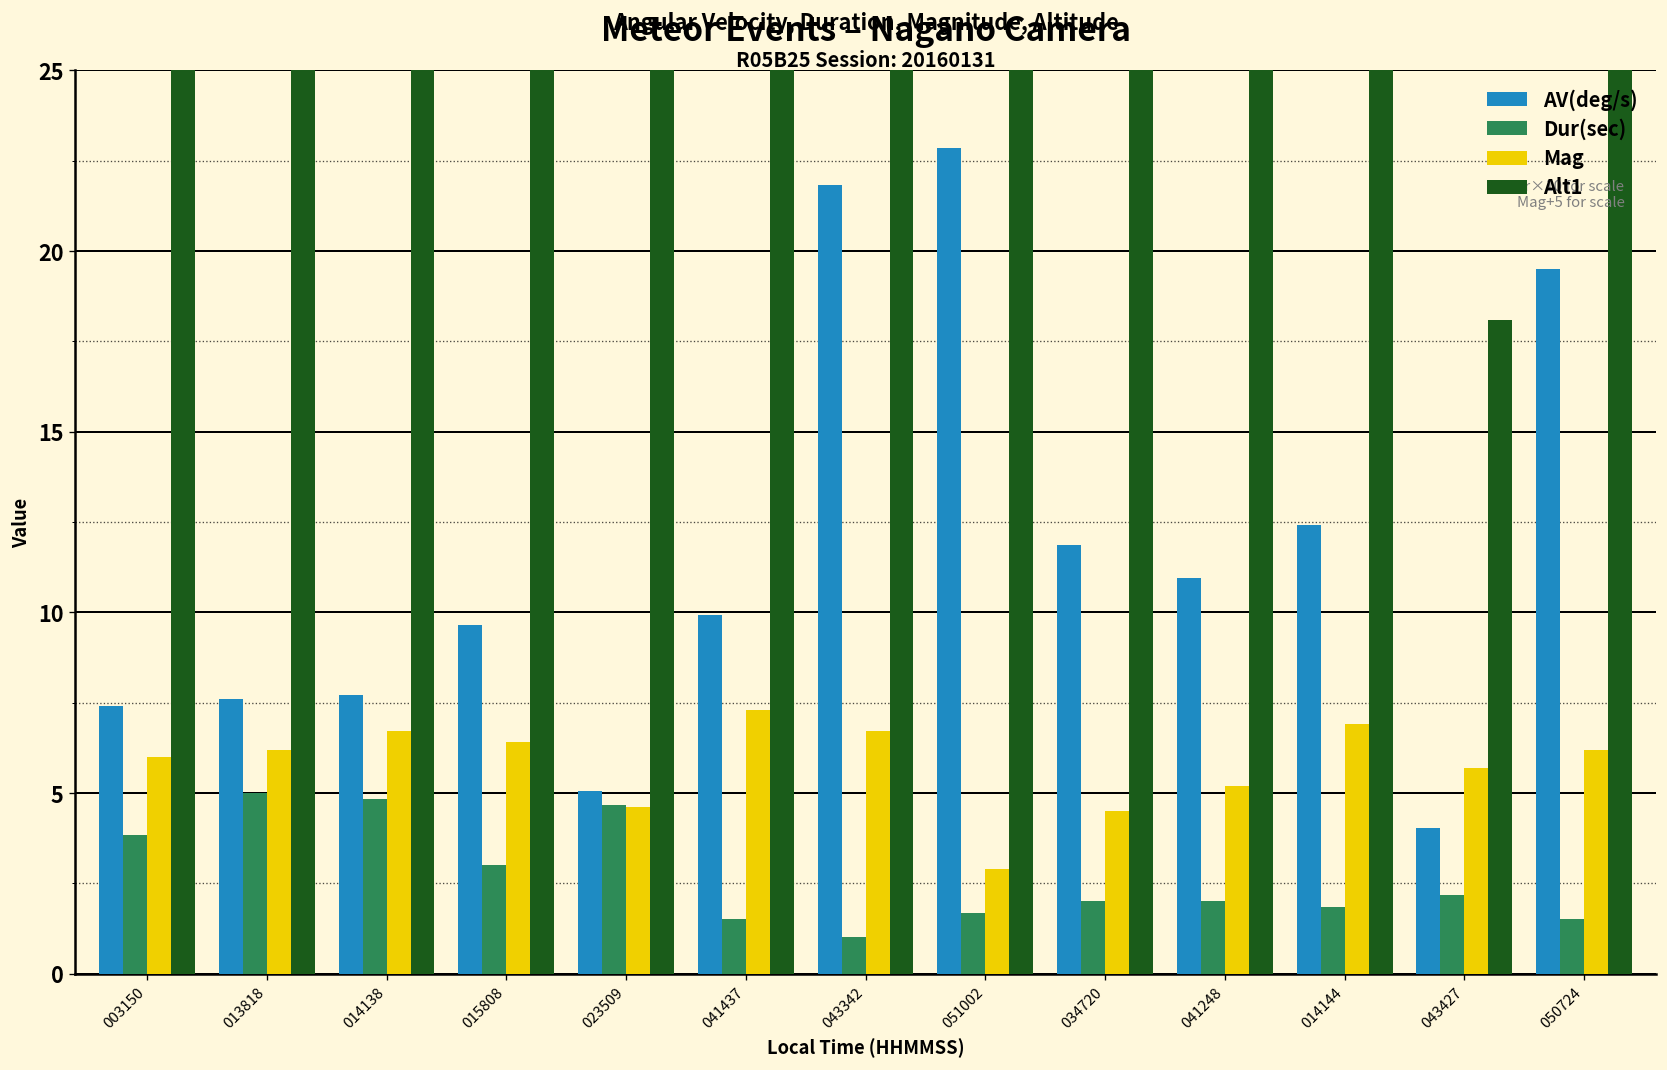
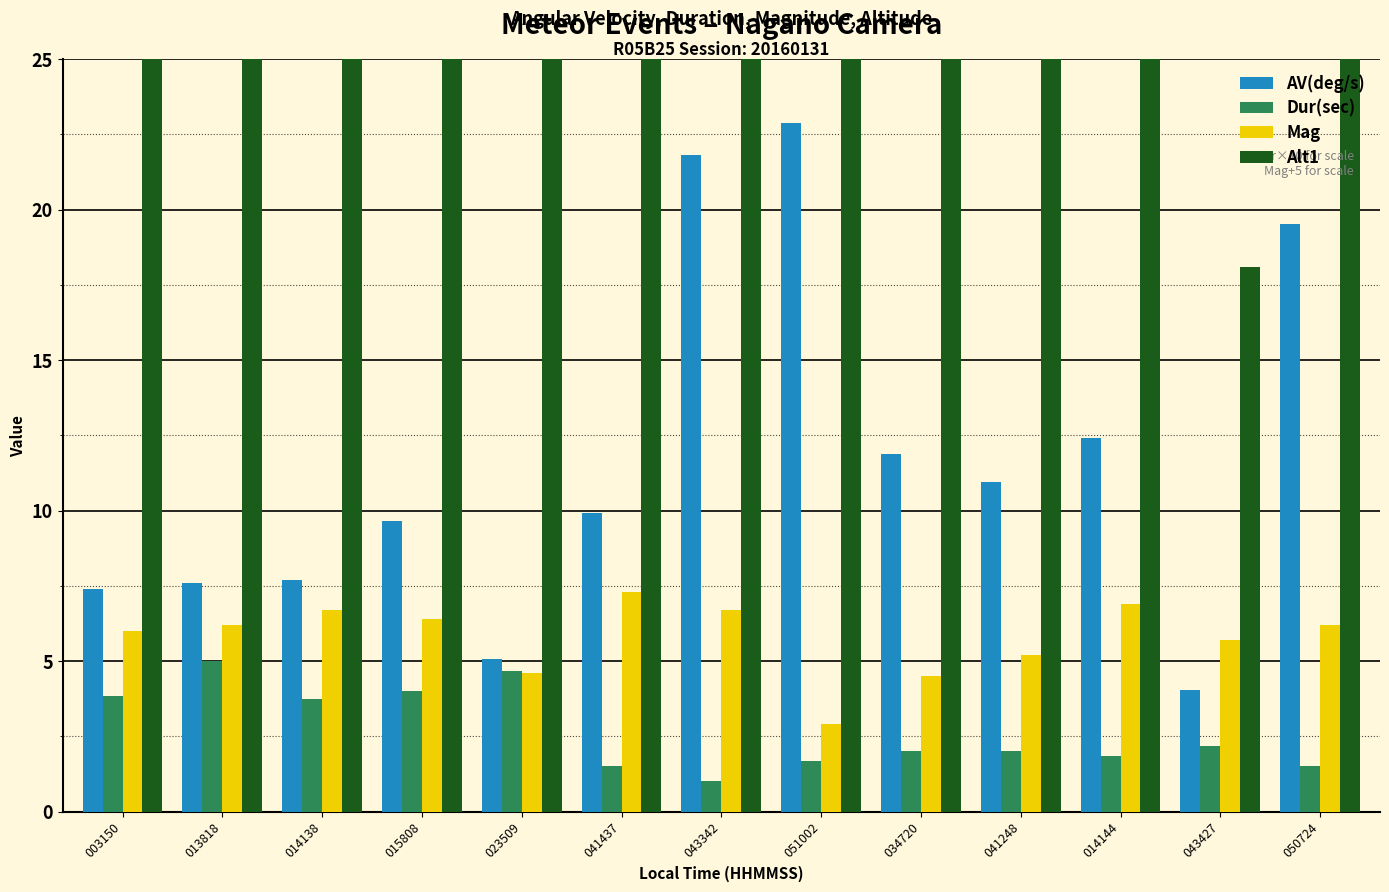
  {
    "AV(deg/s)": {
      "003150": 7.4,
      "013818": 7.6,
      "014138": 7.7,
      "015808": 9.7,
      "023509": 5.1,
      "041437": 9.9,
      "043342": 21.8,
      "051002": 22.9,
      "034720": 11.9,
      "041248": 10.9,
      "014144": 12.4,
      "043427": 4.0,
      "050724": 19.5
    },
    "Dur(sec)": {
      "003150": 3.8,
      "013818": 5.0,
-     "014138": 4.8,
-     "015808": 3.0,
+     "014138": 3.7,
+     "015808": 4.0,
      "023509": 4.7,
      "041437": 1.5,
      "043342": 1.0,
      "051002": 1.7,
      "034720": 2.0,
      "041248": 2.0,
      "014144": 1.8,
      "043427": 2.2,
      "050724": 1.5
    },
    "Mag": {
      "003150": 6.0,
      "013818": 6.2,
      "014138": 6.7,
      "015808": 6.4,
      "023509": 4.6,
      "041437": 7.3,
      "043342": 6.7,
      "051002": 2.9,
      "034720": 4.5,
      "041248": 5.2,
      "014144": 6.9,
      "043427": 5.7,
      "050724": 6.2
    },
    "Alt1": {
      "043427": 18.1
    }
  }
